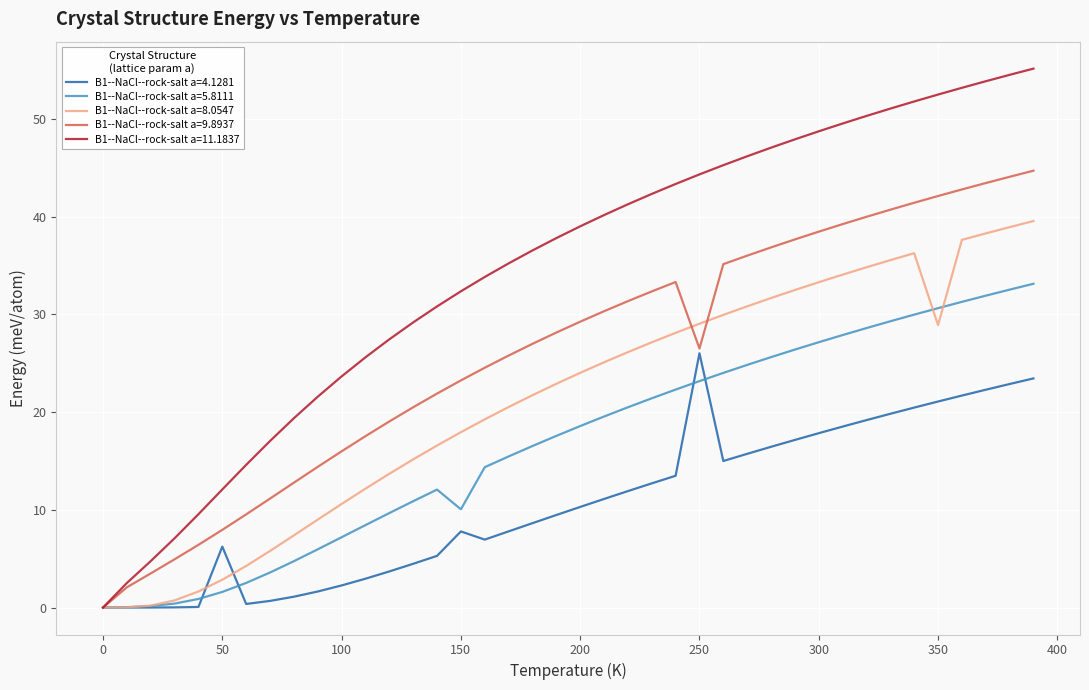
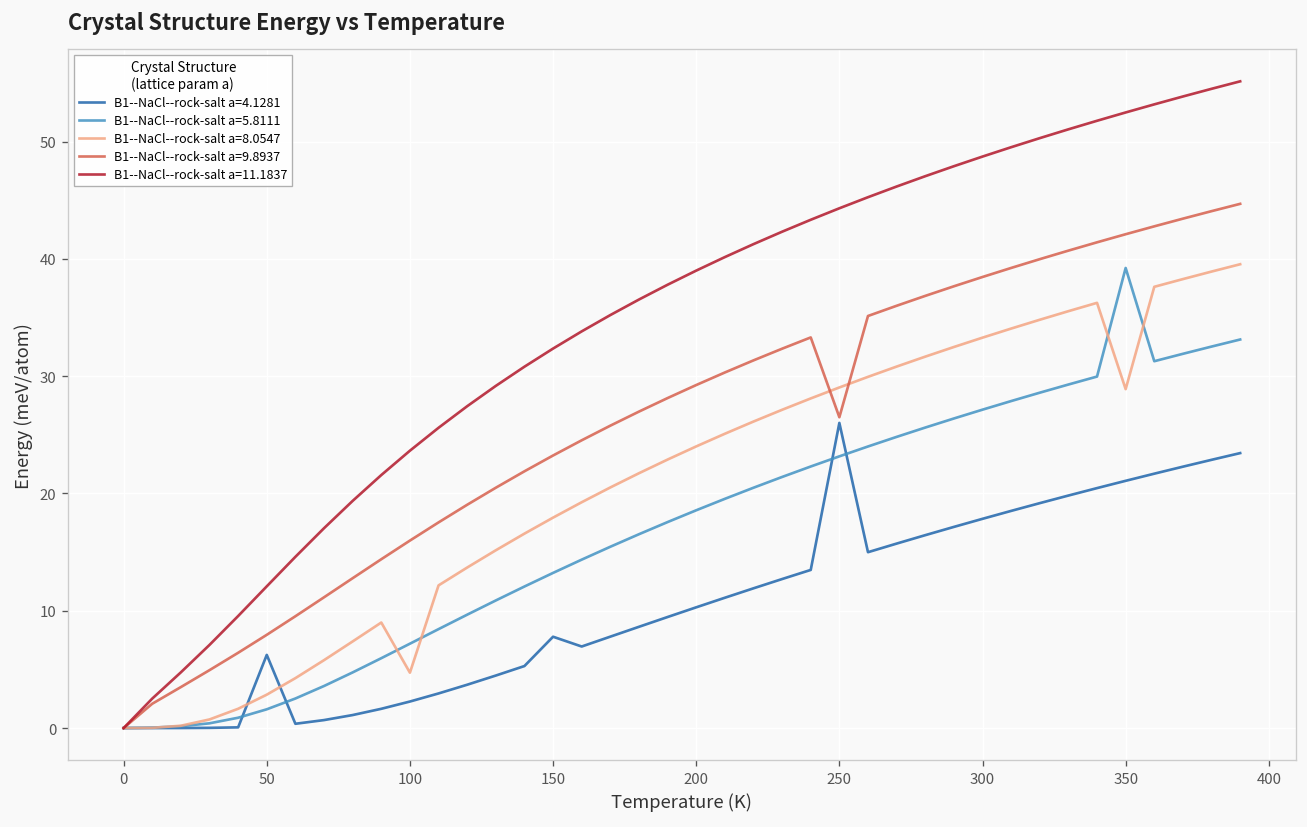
  {
    "B1--NaCl--rock-salt a=4.1281": {
      "50": 6,
      "100": 2,
      "150": 8,
      "200": 10,
      "250": 26,
      "300": 18,
      "350": 21
    },
    "B1--NaCl--rock-salt a=5.8111": {
      "50": 2,
      "100": 7,
-     "150": 10,
+     "150": 13,
      "200": 19,
      "250": 23,
      "300": 27,
-     "350": 31
+     "350": 39
    },
    "B1--NaCl--rock-salt a=8.0547": {
      "50": 3,
-     "100": 11,
+     "100": 5,
      "150": 18,
      "200": 24,
      "250": 29,
      "300": 33,
      "350": 29
    },
    "B1--NaCl--rock-salt a=9.8937": {
      "50": 8,
      "100": 16,
      "150": 23,
      "200": 29,
      "250": 26,
      "300": 38,
      "350": 42
    },
    "B1--NaCl--rock-salt a=11.1837": {
      "50": 12,
      "100": 24,
      "150": 32,
      "200": 39,
      "250": 44,
      "300": 49,
      "350": 52
    }
  }
